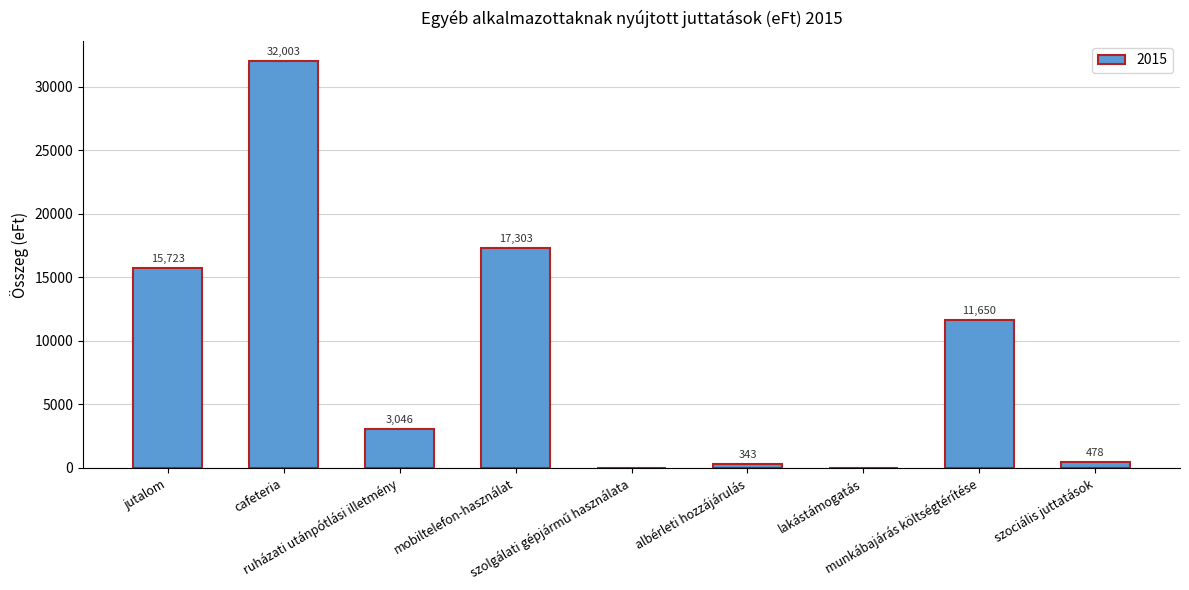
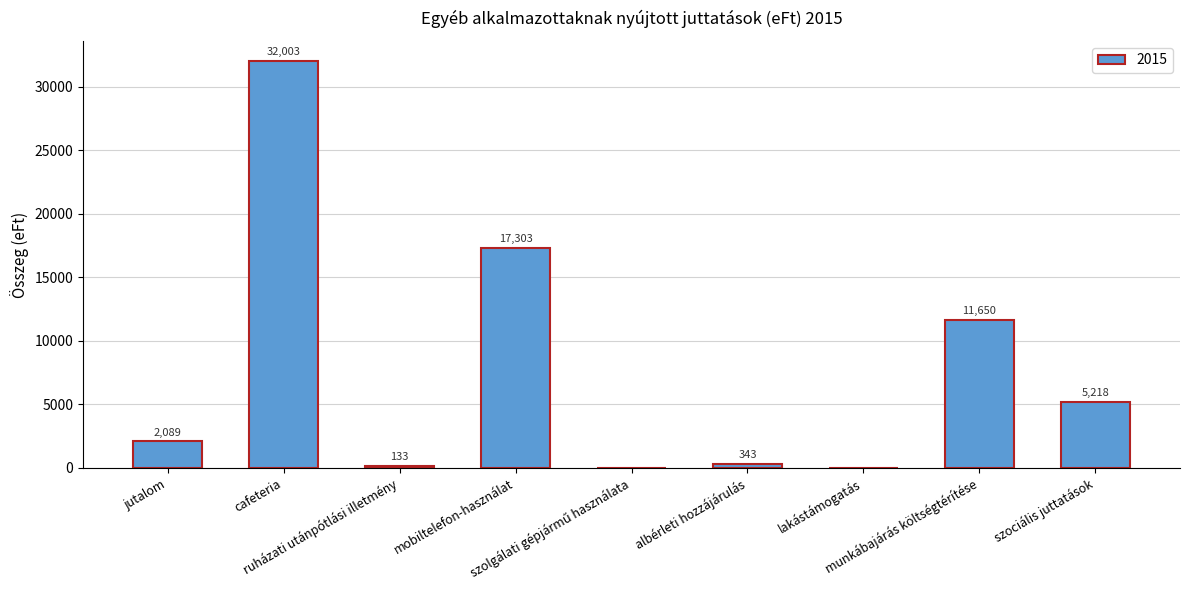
  {
-   "jutalom": "15,723",
+   "jutalom": "2,089",
    "cafeteria": "32,003",
-   "ruházati utánpótlási illetmény": "3,046",
+   "ruházati utánpótlási illetmény": "133",
    "mobiltelefon-használat": "17,303",
    "albérleti hozzájárulás": "343",
    "munkábajárás költségtérítése": "11,650",
-   "szociális juttatások": "478"
+   "szociális juttatások": "5,218"
  }
